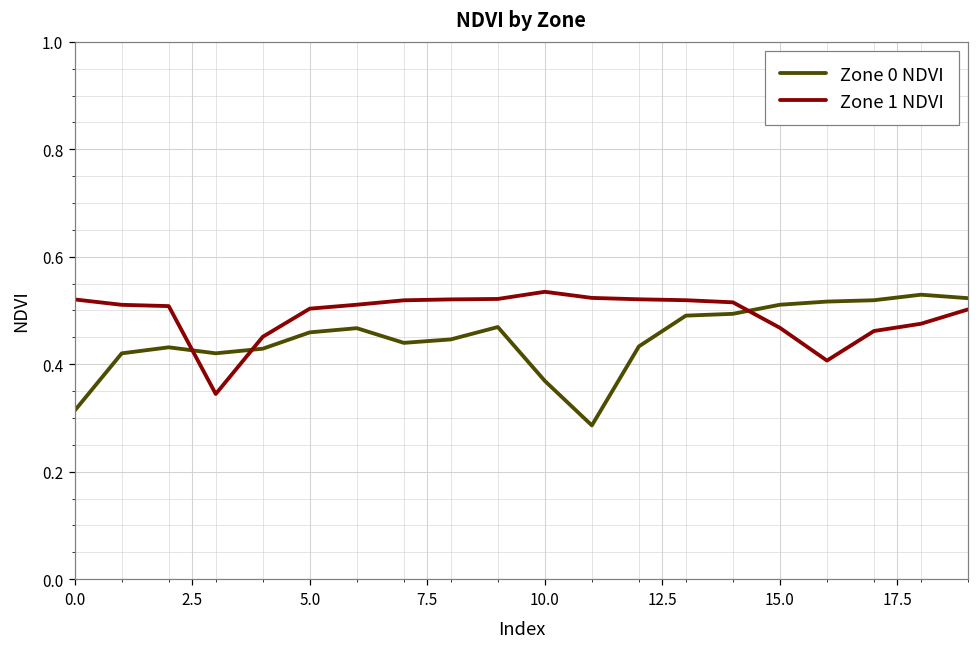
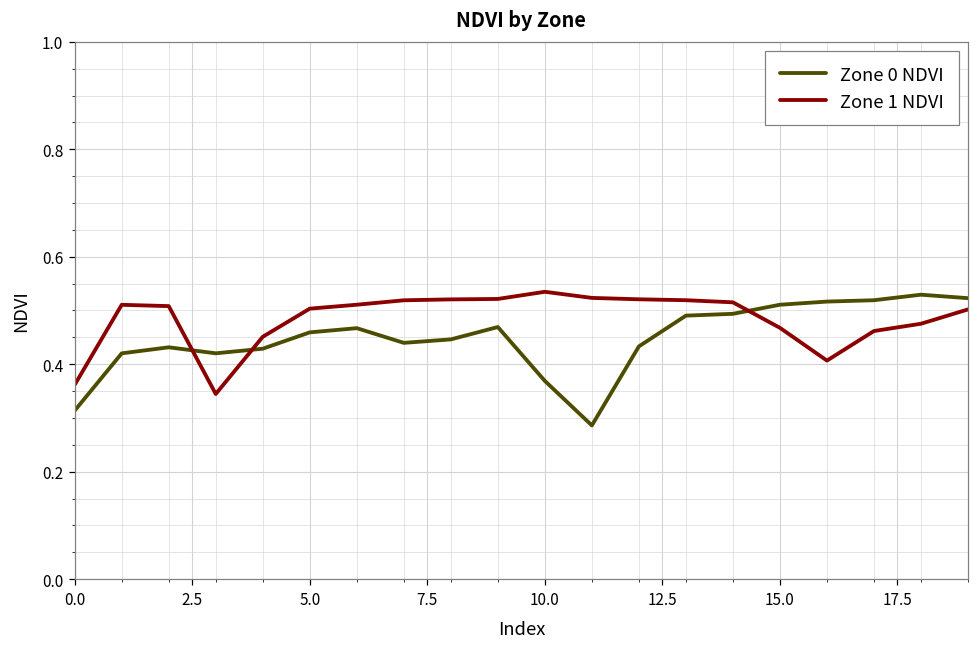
  {
    "Zone 0 NDVI": {
      "0.0": 0.31,
      "5.0": 0.46,
      "10.0": 0.37,
      "15.0": 0.51
    },
    "Zone 1 NDVI": {
-     "0.0": 0.52,
+     "0.0": 0.36,
      "5.0": 0.50,
      "10.0": 0.53,
      "15.0": 0.47
    }
  }
